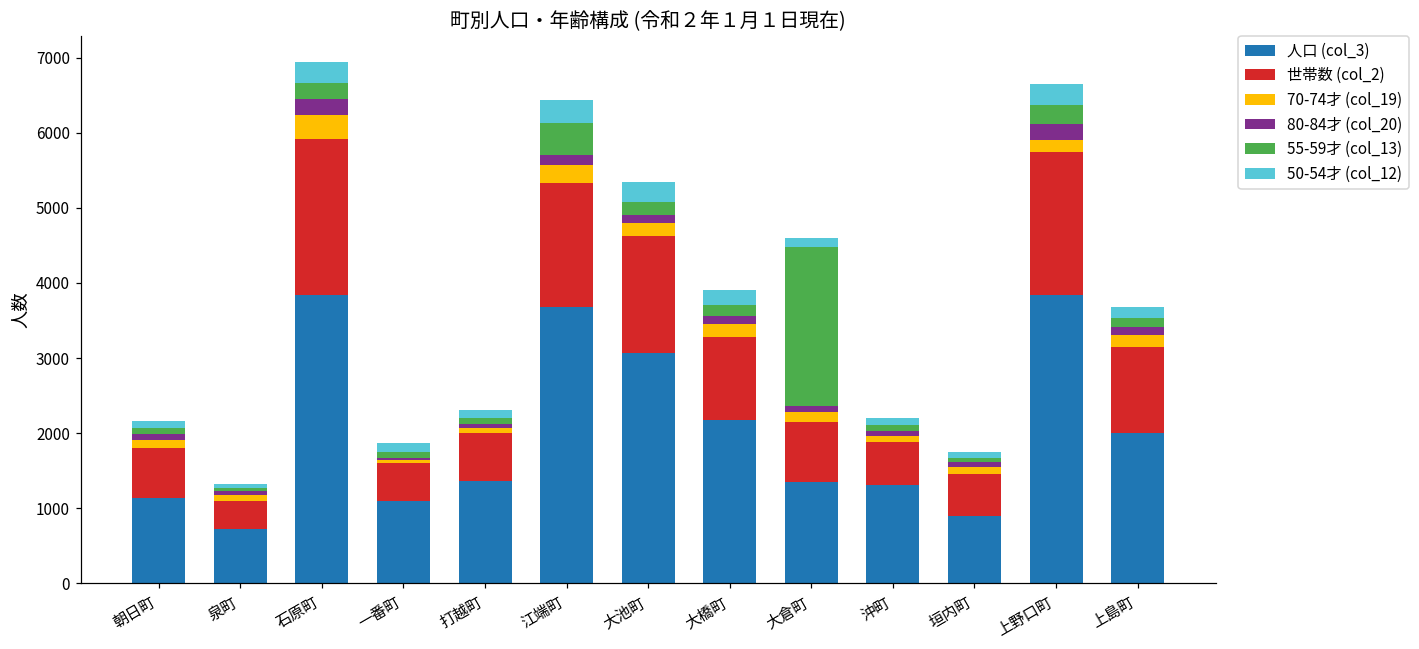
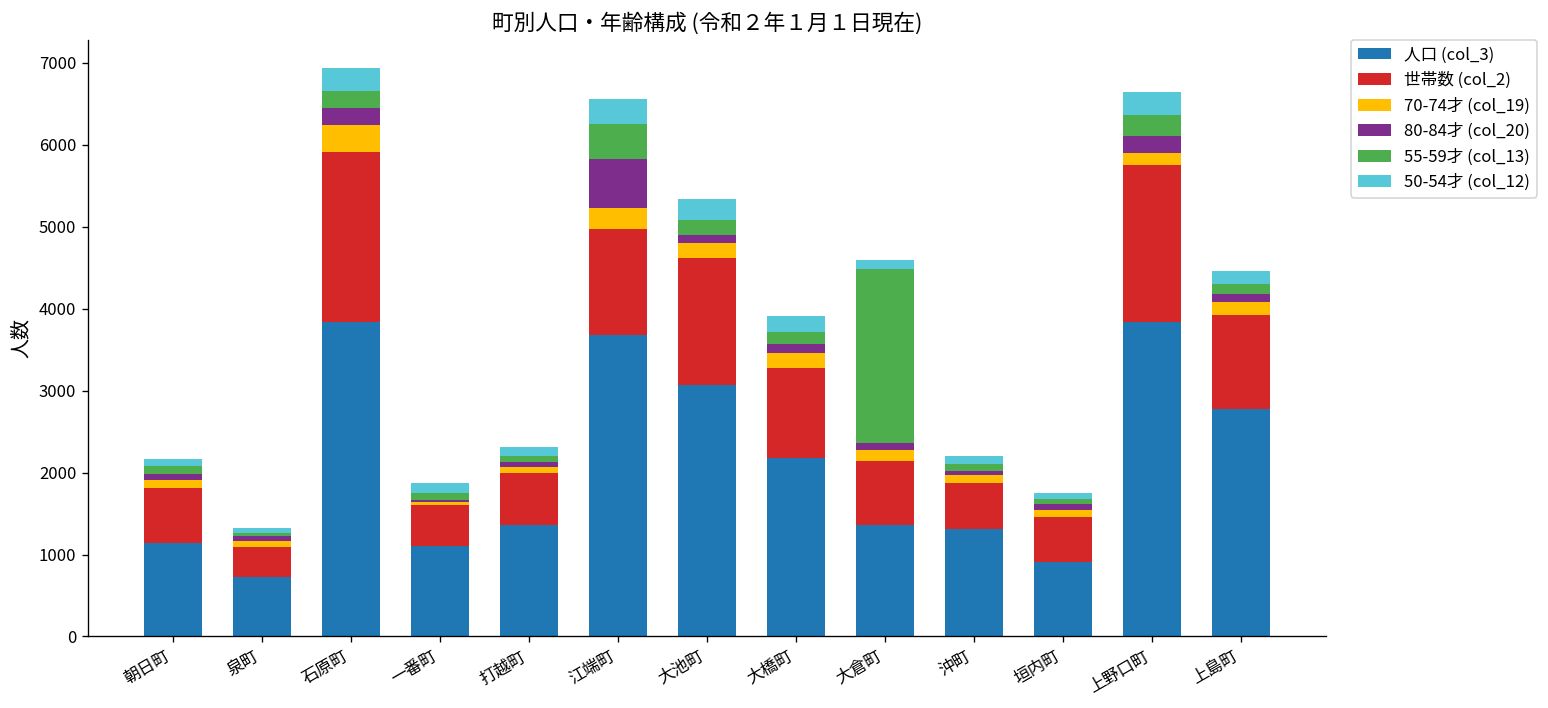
  {
    "人口 (col_3)": {
      "朝日町": 1100,
      "泉町": 700,
      "石原町": 3800,
      "一番町": 1100,
      "打越町": 1400,
      "江端町": 3700,
      "大池町": 3100,
      "大橋町": 2200,
      "大倉町": 1400,
      "沖町": 1300,
      "垣内町": 900,
      "上野口町": 3800,
-     "上島町": 2000
+     "上島町": 2800
    },
    "世帯数 (col_2)": {
      "朝日町": 700,
      "泉町": 400,
      "石原町": 2100,
      "一番町": 500,
      "打越町": 600,
-     "江端町": 1600,
+     "江端町": 1300,
      "大池町": 1500,
      "大橋町": 1100,
      "大倉町": 800,
      "沖町": 600,
      "垣内町": 600,
      "上野口町": 1900,
      "上島町": 1100
    },
    "70-74才 (col_19)": {
      "朝日町": 100,
      "泉町": 100,
      "石原町": 300,
      "一番町": 0,
      "打越町": 100,
      "江端町": 200,
      "大池町": 200,
      "大橋町": 200,
      "大倉町": 100,
      "沖町": 100,
      "垣内町": 100,
      "上野口町": 200,
      "上島町": 200
    },
    "80-84才 (col_20)": {
      "朝日町": 100,
      "泉町": 100,
      "石原町": 200,
      "打越町": 100,
-     "江端町": 100,
+     "江端町": 600,
      "大池町": 100,
      "大橋町": 100,
      "大倉町": 100,
      "沖町": 100,
      "垣内町": 100,
      "上野口町": 200,
      "上島町": 100
    },
    "55-59才 (col_13)": {
      "朝日町": 100,
      "泉町": 0,
      "石原町": 200,
      "一番町": 100,
      "打越町": 100,
      "江端町": 400,
      "大池町": 200,
      "大橋町": 100,
      "大倉町": 2100,
      "沖町": 100,
      "垣内町": 100,
      "上野口町": 300,
      "上島町": 100
    },
    "50-54才 (col_12)": {
      "朝日町": 100,
      "泉町": 100,
      "石原町": 300,
      "一番町": 100,
      "打越町": 100,
      "江端町": 300,
      "大池町": 300,
      "大橋町": 200,
      "大倉町": 100,
      "沖町": 100,
      "垣内町": 100,
      "上野口町": 300,
      "上島町": 200
    }
  }
